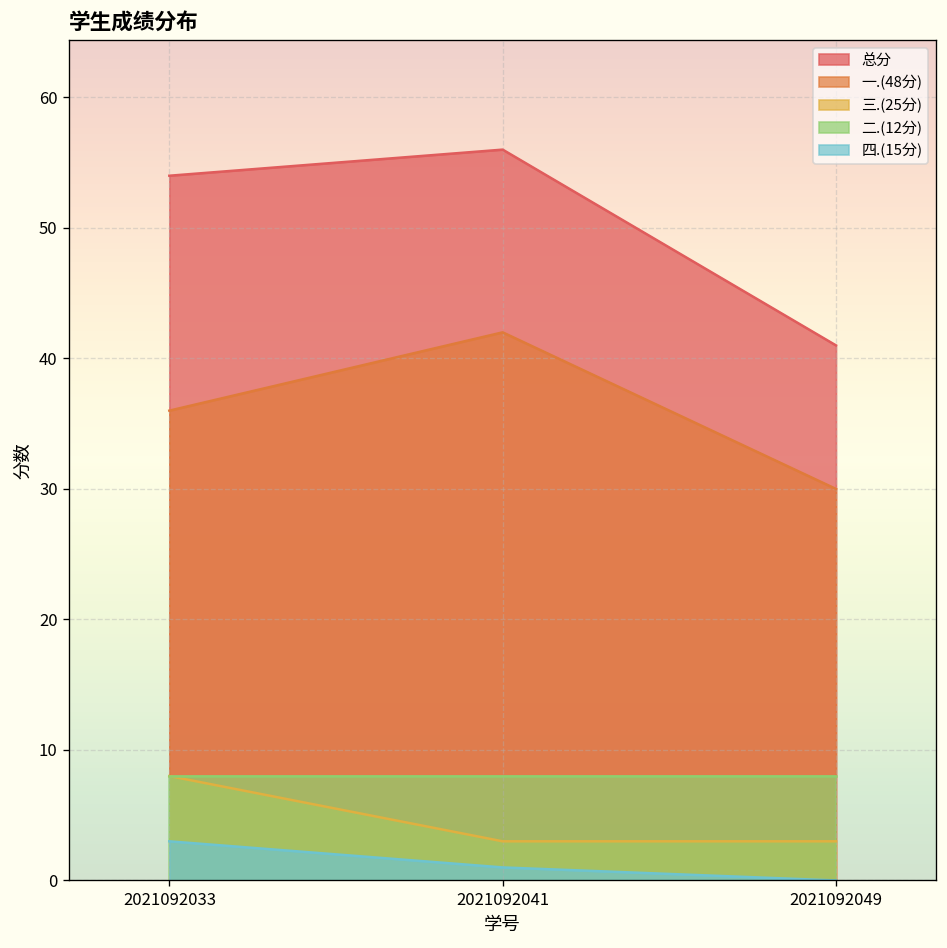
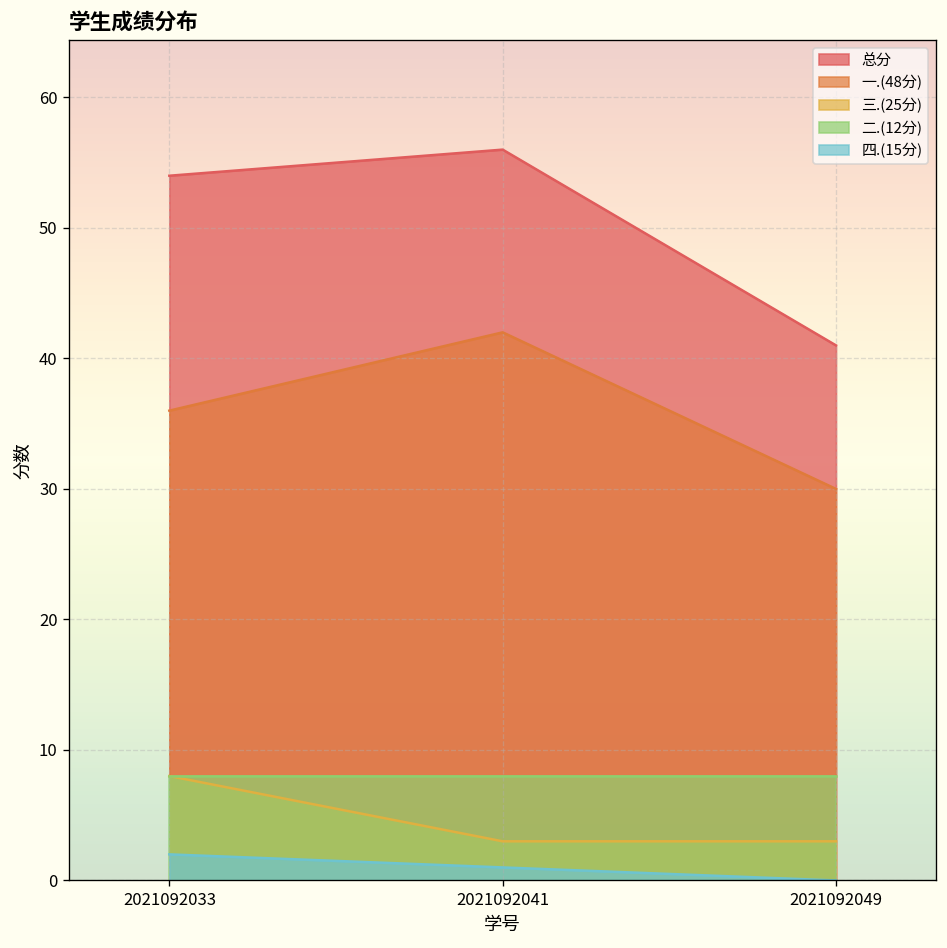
  {
    "二.(12分)": {
      "2021092041": 8,
      "2021092049": 8
    },
    "四.(15分)": {
-     "2021092033": 3,
+     "2021092033": 2,
      "2021092041": 1,
      "2021092049": 0
    }
  }
